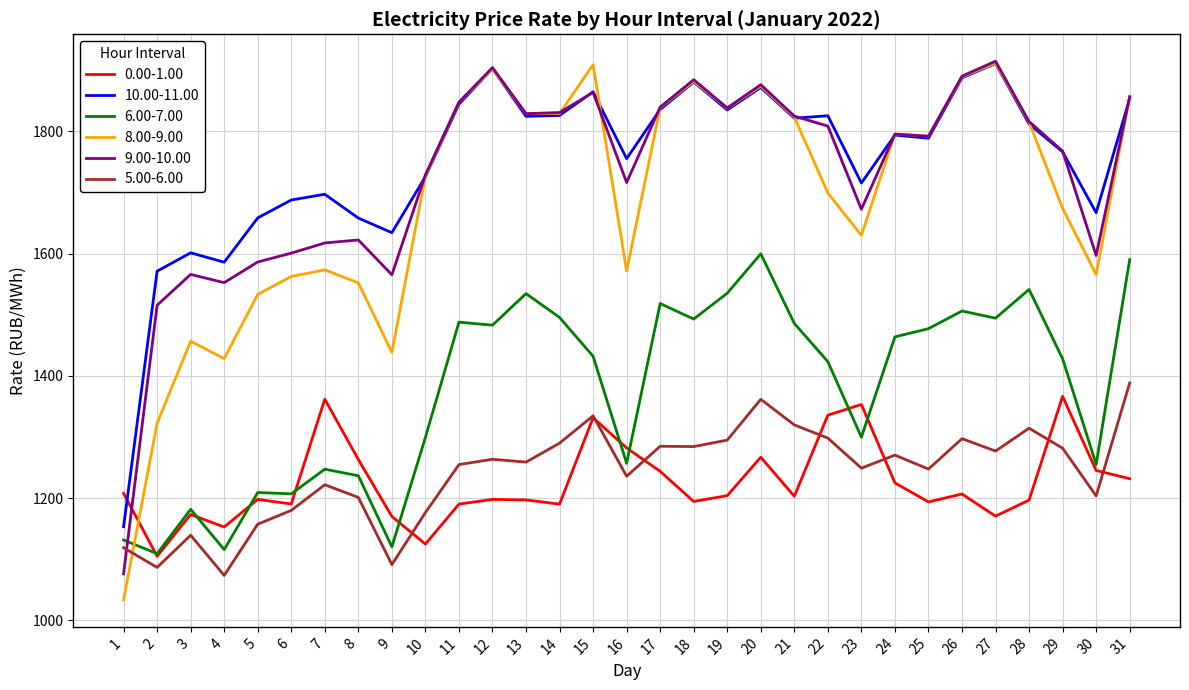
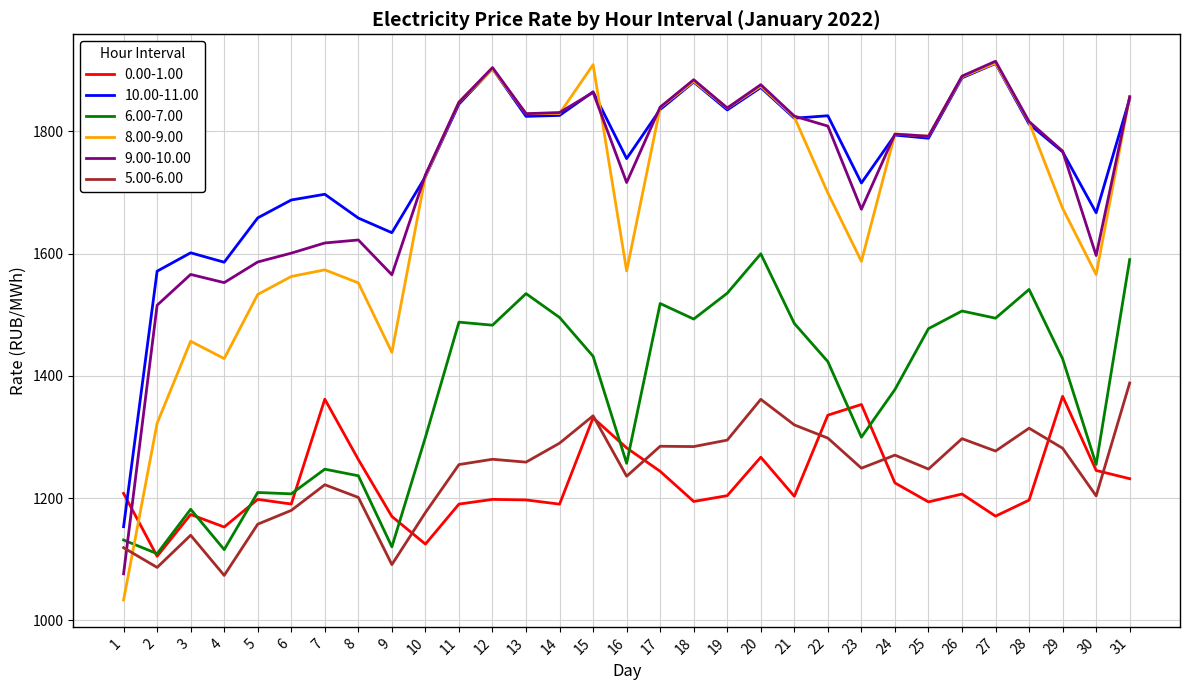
  {
    "0.00-1.00": {
      "1": 1210,
      "2": 1110,
      "3": 1170,
      "4": 1150,
      "5": 1200,
      "6": 1190,
      "7": 1360,
      "8": 1260,
      "9": 1170,
      "10": 1120,
      "11": 1190,
      "12": 1200,
      "13": 1200,
      "14": 1190,
      "16": 1280,
      "17": 1240,
      "18": 1190,
      "19": 1200,
      "20": 1270,
      "21": 1200,
      "22": 1340,
      "23": 1350,
      "24": 1230,
      "25": 1190,
      "26": 1210,
      "27": 1170,
      "28": 1200,
      "29": 1370,
      "30": 1250,
      "31": 1230
    },
    "10.00-11.00": {
      "1": 1150,
      "2": 1570,
      "3": 1600,
      "4": 1590,
      "5": 1660,
      "6": 1690,
      "7": 1700,
      "8": 1660,
      "9": 1630,
      "13": 1820,
      "16": 1760,
      "22": 1830,
      "23": 1720,
      "30": 1670
    },
    "6.00-7.00": {
      "1": 1130,
      "2": 1110,
      "3": 1180,
      "4": 1120,
      "5": 1210,
      "6": 1210,
      "7": 1250,
      "8": 1240,
      "9": 1120,
      "10": 1300,
      "11": 1490,
      "12": 1480,
      "13": 1530,
      "14": 1500,
      "15": 1430,
      "16": 1260,
      "17": 1520,
      "18": 1490,
      "19": 1540,
      "20": 1600,
      "21": 1490,
      "22": 1420,
      "23": 1300,
-     "24": 1460,
+     "24": 1380,
      "25": 1480,
      "26": 1510,
      "27": 1490,
      "28": 1540,
      "29": 1430,
      "30": 1260,
      "31": 1590
    },
    "8.00-9.00": {
      "1": 1030,
      "2": 1320,
      "3": 1460,
      "4": 1430,
      "5": 1530,
      "6": 1560,
      "7": 1570,
      "8": 1550,
      "9": 1440,
      "15": 1910,
      "16": 1570,
      "22": 1700,
-     "23": 1630,
+     "23": 1590,
      "29": 1670,
      "30": 1570
    },
    "9.00-10.00": {
      "1": 1080,
      "2": 1520,
      "3": 1570,
      "4": 1550,
      "5": 1590,
      "6": 1600,
      "7": 1620,
      "8": 1620,
      "9": 1570,
      "16": 1720,
      "22": 1810,
      "23": 1670,
      "30": 1600
    },
    "5.00-6.00": {
      "1": 1120,
      "2": 1090,
      "3": 1140,
      "4": 1070,
      "5": 1160,
      "6": 1180,
      "7": 1220,
      "8": 1200,
      "9": 1090,
      "10": 1180,
      "11": 1260,
      "12": 1260,
      "13": 1260,
      "14": 1290,
      "16": 1240,
      "17": 1290,
      "18": 1280,
      "19": 1300,
      "20": 1360,
      "21": 1320,
      "22": 1300,
      "23": 1250,
      "24": 1270,
      "25": 1250,
      "26": 1300,
      "27": 1280,
      "28": 1310,
      "29": 1280,
      "30": 1200,
      "31": 1390
    }
  }
